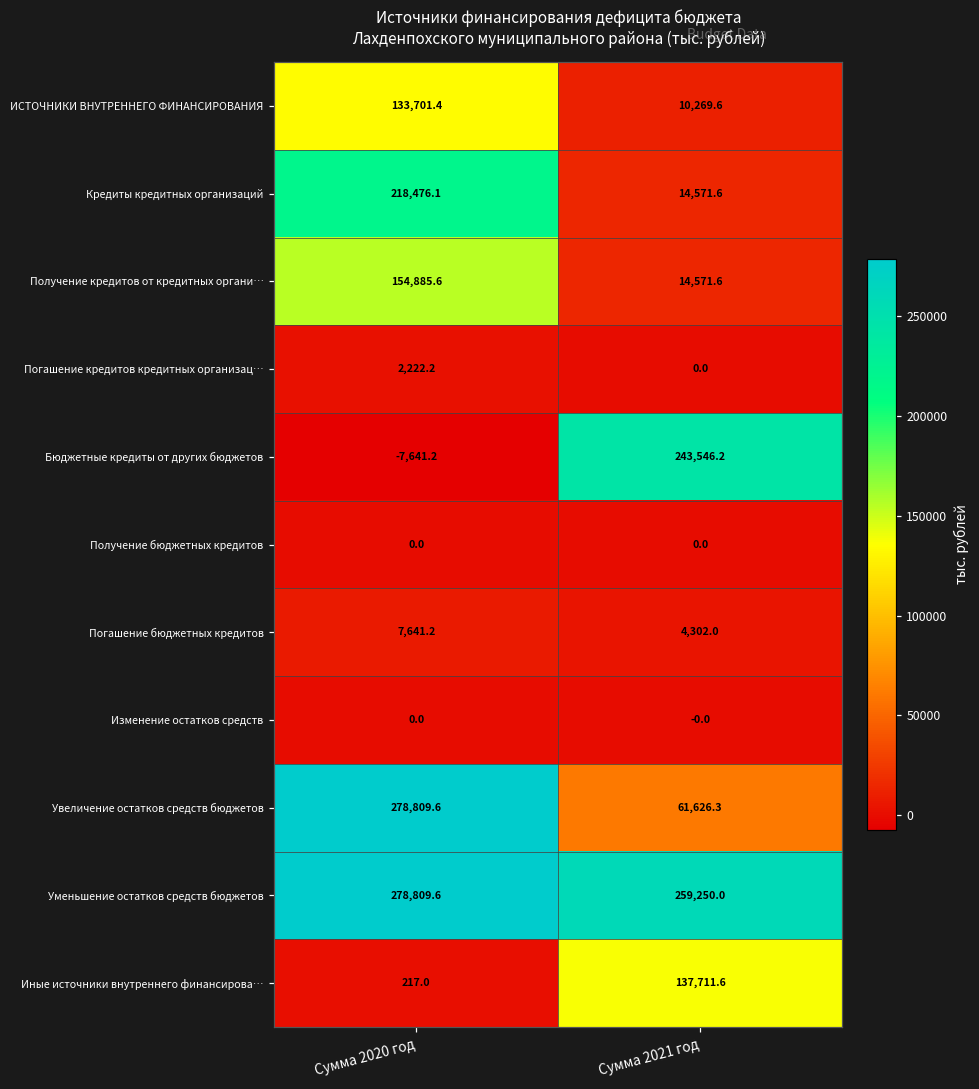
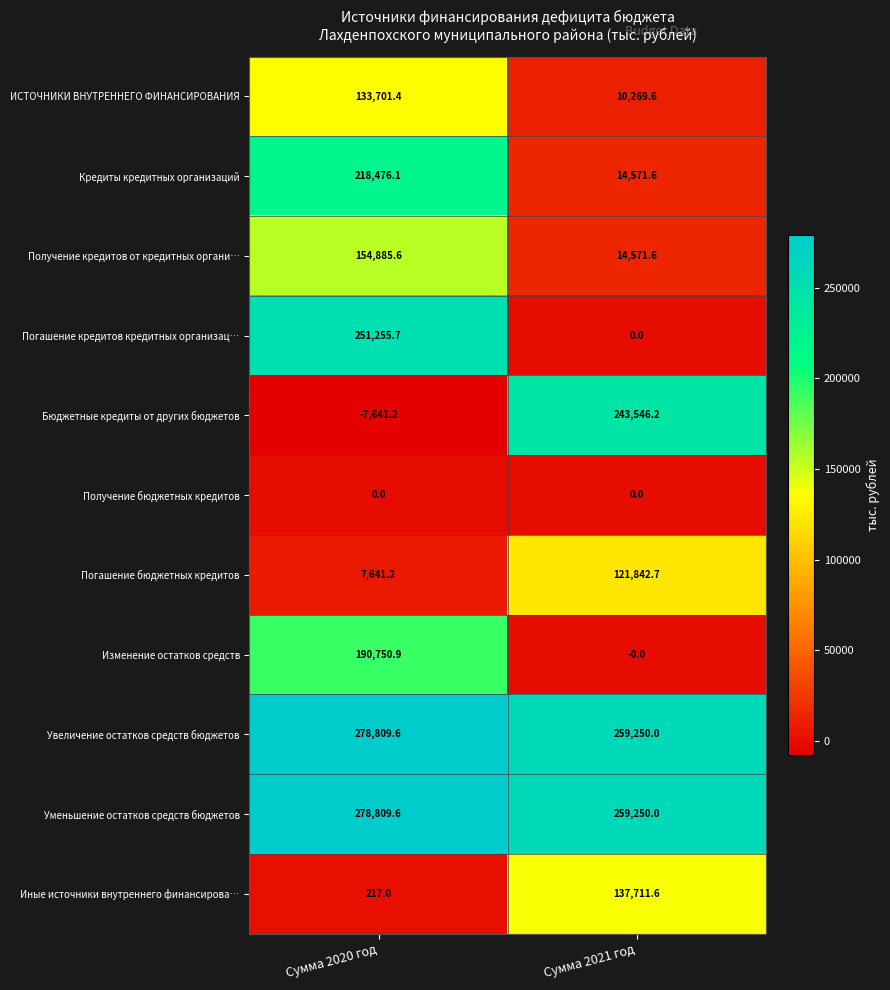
  {
    "ИСТОЧНИКИ ВНУТРЕННЕГО ФИНАНСИРОВАНИЯ": {
      "Сумма 2020 год": "133,701.4",
      "Сумма 2021 год": "10,269.6"
    },
    "Кредиты кредитных организаций": {
      "Сумма 2020 год": "218,476.1",
      "Сумма 2021 год": "14,571.6"
    },
    "Получение кредитов от кредитных органи…": {
      "Сумма 2020 год": "154,885.6",
      "Сумма 2021 год": "14,571.6"
    },
    "Погашение кредитов кредитных организац…": {
-     "Сумма 2020 год": "2,222.2",
+     "Сумма 2020 год": "251,255.7",
      "Сумма 2021 год": "0.0"
    },
    "Бюджетные кредиты от других бюджетов": {
      "Сумма 2020 год": "-7,641.2",
      "Сумма 2021 год": "243,546.2"
    },
    "Получение бюджетных кредитов": {
      "Сумма 2020 год": "0.0",
      "Сумма 2021 год": "0.0"
    },
    "Погашение бюджетных кредитов": {
      "Сумма 2020 год": "7,641.2",
-     "Сумма 2021 год": "4,302.0"
+     "Сумма 2021 год": "121,842.7"
    },
    "Изменение остатков средств": {
-     "Сумма 2020 год": "0.0",
+     "Сумма 2020 год": "190,750.9",
      "Сумма 2021 год": "-0.0"
    },
    "Увеличение остатков средств бюджетов": {
      "Сумма 2020 год": "278,809.6",
-     "Сумма 2021 год": "61,626.3"
+     "Сумма 2021 год": "259,250.0"
    },
    "Уменьшение остатков средств бюджетов": {
      "Сумма 2020 год": "278,809.6",
      "Сумма 2021 год": "259,250.0"
    },
    "Иные источники внутреннего финансирова…": {
      "Сумма 2020 год": "217.0",
      "Сумма 2021 год": "137,711.6"
    }
  }
